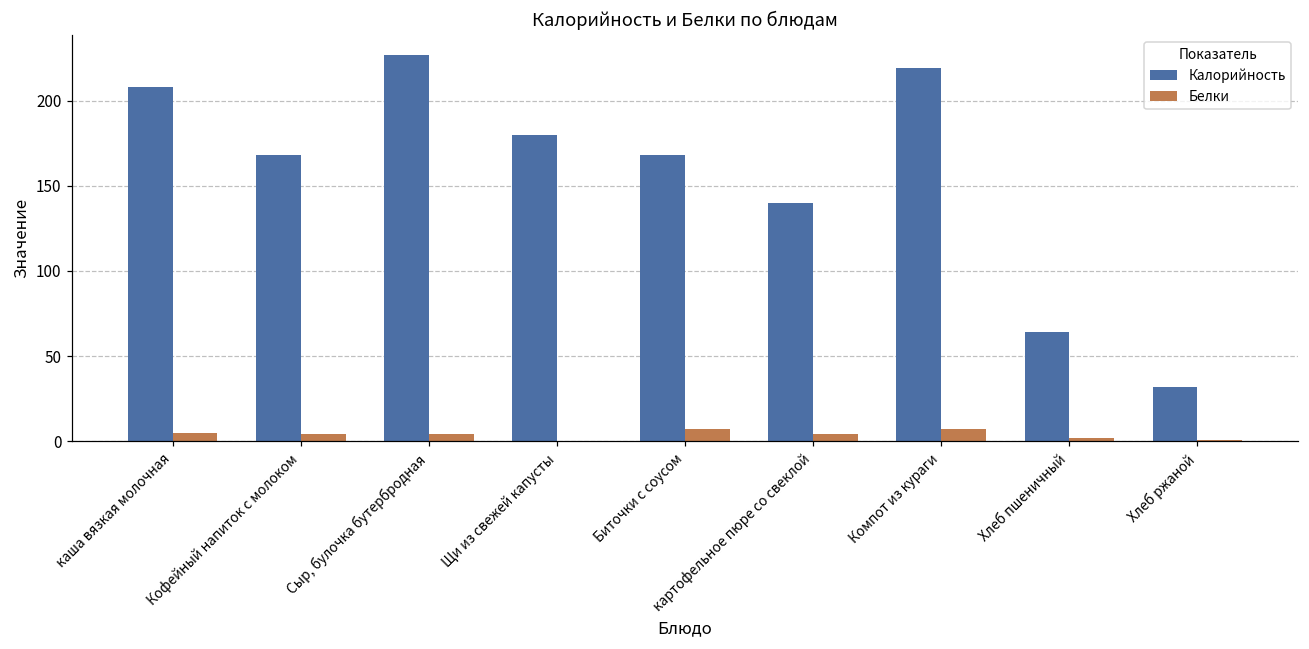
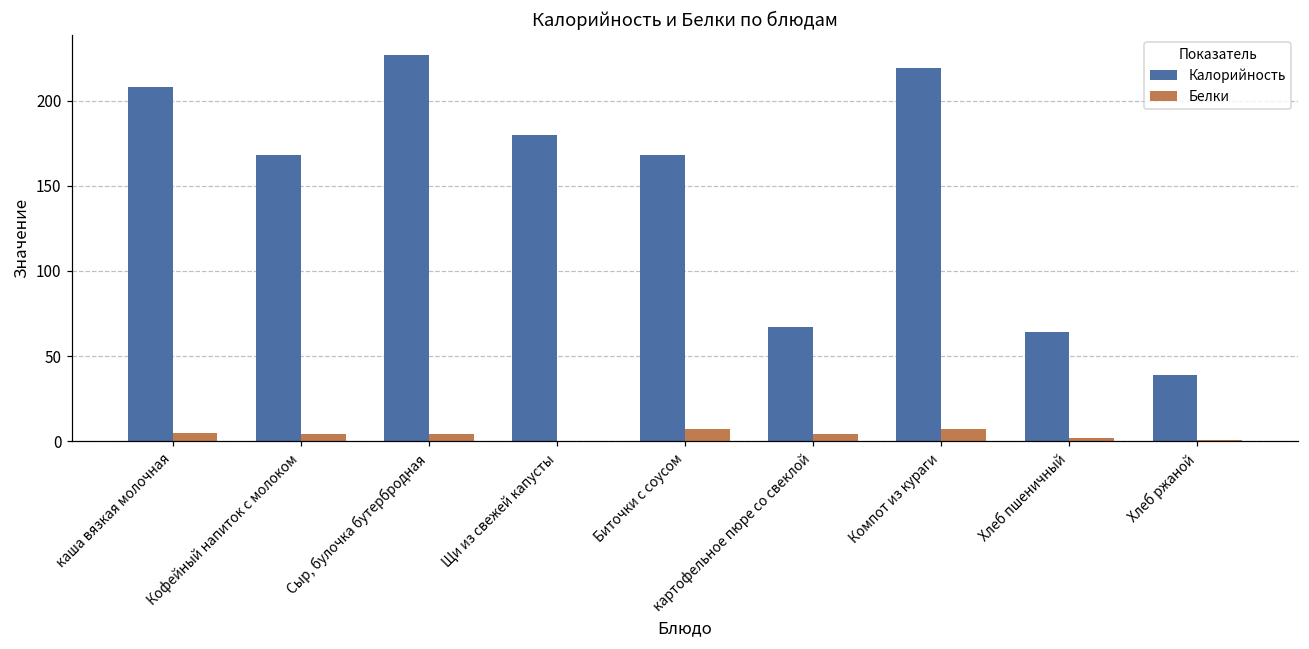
  {
    "Калорийность": {
      "каша вязкая молочная": 208,
      "Кофейный напиток с молоком": 168,
      "Сыр, булочка бутербродная": 227,
      "Щи из свежей капусты": 180,
      "Биточки с соусом": 168,
-     "картофельное пюре со свеклой": 140,
+     "картофельное пюре со свеклой": 67,
      "Компот из кураги": 219,
      "Хлеб пшеничный": 64,
-     "Хлеб ржаной": 32
+     "Хлеб ржаной": 39
    },
    "Белки": {
      "каша вязкая молочная": 5,
      "Кофейный напиток с молоком": 4,
      "Сыр, булочка бутербродная": 4,
      "Щи из свежей капусты": 0,
      "Биточки с соусом": 7,
      "картофельное пюре со свеклой": 4,
      "Компот из кураги": 7,
      "Хлеб пшеничный": 2
    }
  }
